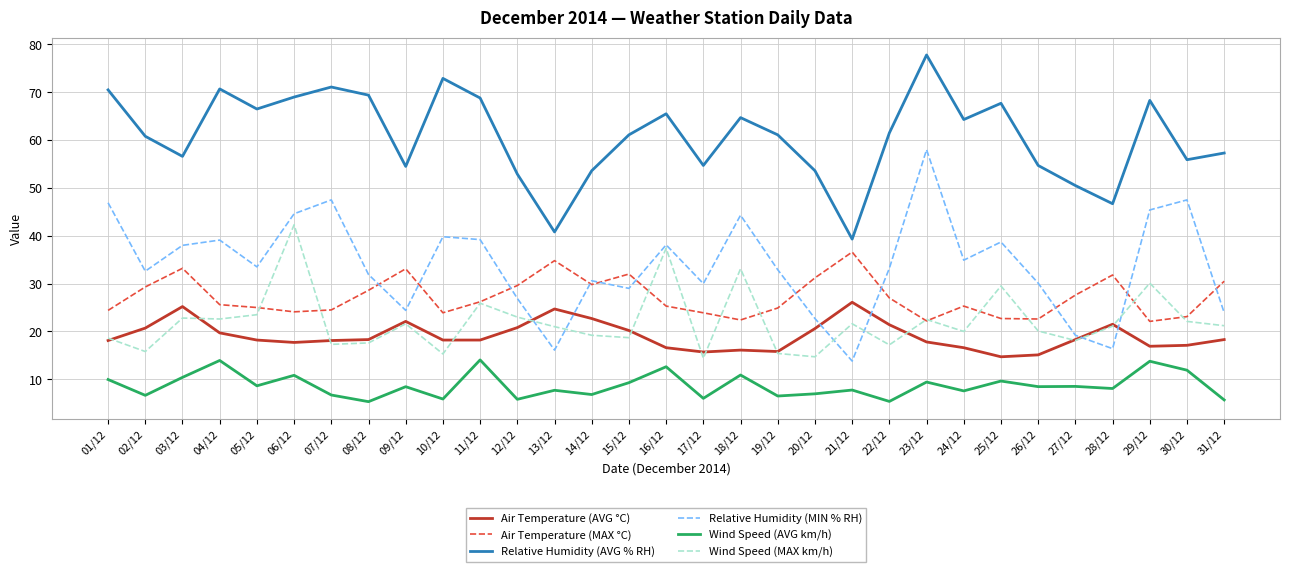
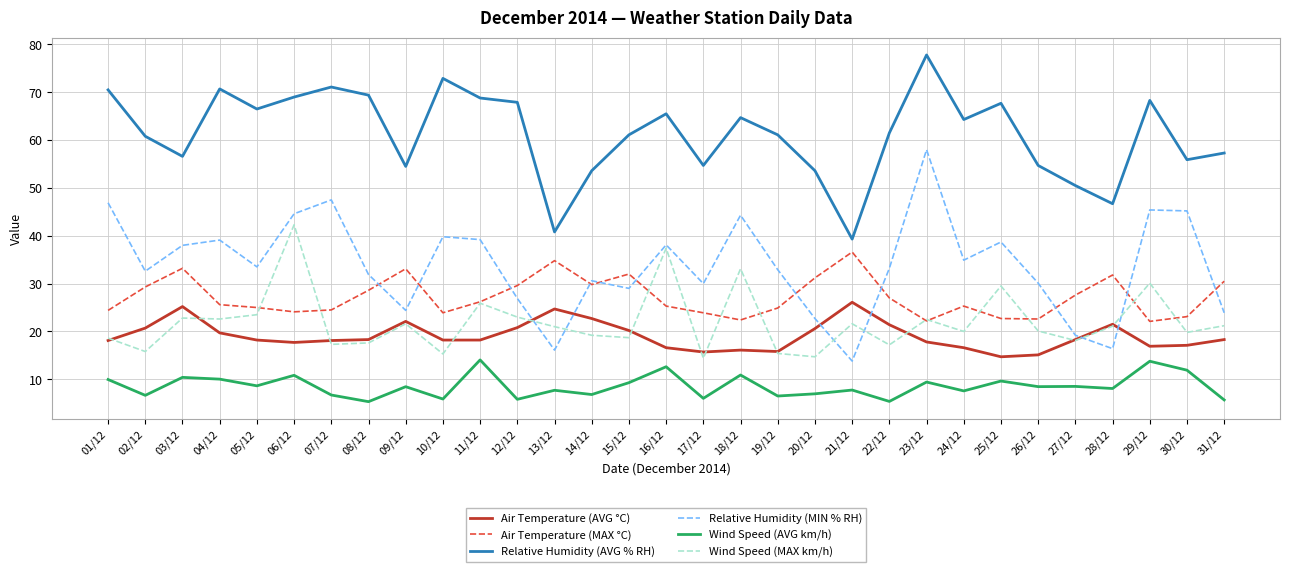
  {
    "Relative Humidity (AVG % RH)": {
      "01/12": 71,
      "02/12": 61,
      "03/12": 57,
      "04/12": 71,
      "05/12": 67,
      "06/12": 69,
      "07/12": 71,
      "08/12": 69,
      "09/12": 55,
      "10/12": 73,
      "11/12": 69,
-     "12/12": 53,
+     "12/12": 68,
      "13/12": 41,
      "14/12": 54,
      "15/12": 61,
      "16/12": 66,
      "17/12": 55,
      "18/12": 65,
      "19/12": 61,
      "20/12": 54,
      "21/12": 39,
      "22/12": 62,
      "23/12": 78,
      "24/12": 64,
      "25/12": 68,
      "26/12": 55,
      "27/12": 51,
      "28/12": 47,
      "29/12": 68,
      "30/12": 56,
      "31/12": 57
    },
    "Relative Humidity (MIN % RH)": {
      "01/12": 47,
      "02/12": 33,
      "03/12": 38,
      "04/12": 39,
      "05/12": 34,
      "06/12": 45,
      "07/12": 48,
      "08/12": 32,
      "09/12": 24,
      "10/12": 40,
      "11/12": 39,
      "12/12": 27,
      "13/12": 16,
      "14/12": 31,
      "15/12": 29,
      "16/12": 38,
      "17/12": 30,
      "18/12": 44,
      "19/12": 33,
      "20/12": 23,
      "21/12": 14,
      "22/12": 33,
      "23/12": 58,
      "24/12": 35,
      "25/12": 39,
      "26/12": 30,
      "27/12": 19,
      "28/12": 16,
      "29/12": 45,
-     "30/12": 48,
+     "30/12": 45,
      "31/12": 24
    },
    "Wind Speed (AVG km/h)": {
      "01/12": 10,
      "02/12": 7,
      "03/12": 10,
-     "04/12": 14,
+     "04/12": 10,
      "05/12": 9,
      "06/12": 11,
      "07/12": 7,
      "08/12": 5,
      "09/12": 8,
      "10/12": 6,
      "11/12": 14,
      "12/12": 6,
      "13/12": 8,
      "14/12": 7,
      "15/12": 9,
      "16/12": 13,
      "17/12": 6,
      "18/12": 11,
      "19/12": 7,
      "20/12": 7,
      "21/12": 8,
      "22/12": 5,
      "23/12": 9,
      "24/12": 8,
      "25/12": 10,
      "26/12": 8,
      "27/12": 9,
      "28/12": 8,
      "29/12": 14,
      "30/12": 12,
      "31/12": 6
    },
    "Wind Speed (MAX km/h)": {
      "02/12": 16,
      "03/12": 23,
      "04/12": 23,
      "05/12": 24,
      "06/12": 42,
      "07/12": 17,
      "08/12": 18,
      "10/12": 15,
      "12/12": 23,
      "13/12": 21,
      "14/12": 19,
      "15/12": 19,
      "16/12": 37,
      "17/12": 14,
      "18/12": 33,
      "20/12": 15,
      "21/12": 22,
      "22/12": 17,
      "24/12": 20,
      "25/12": 30,
      "26/12": 20,
      "29/12": 30,
-     "30/12": 22,
+     "30/12": 20,
      "31/12": 21
    }
  }
